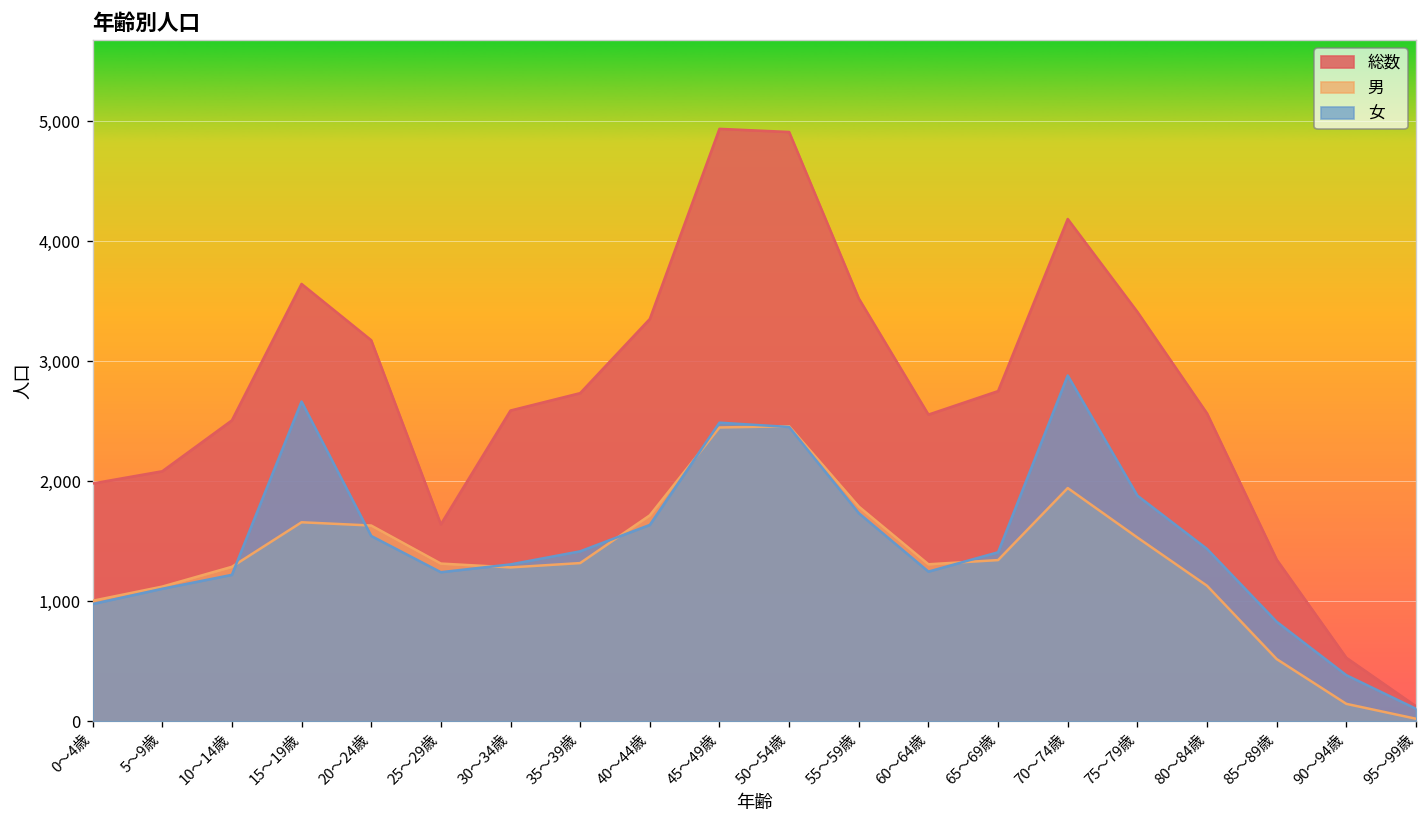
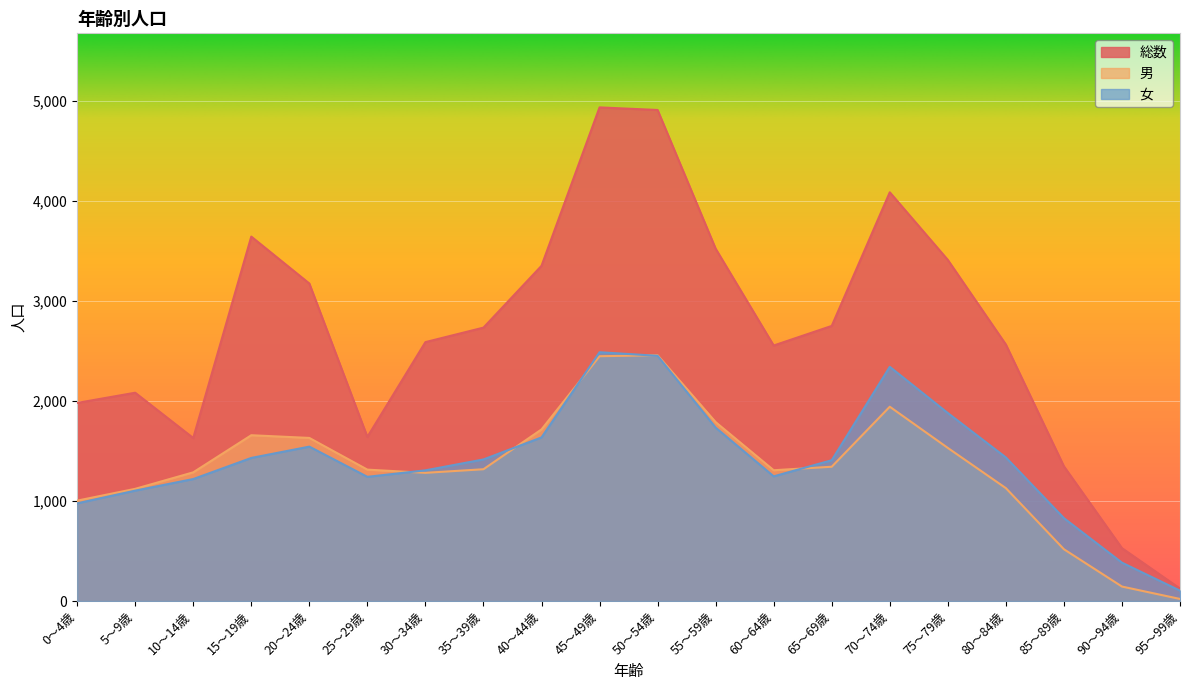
  {
    "総数": {
      "0～4歳": "1,980",
      "5～9歳": "2,080",
-     "10～14歳": "2,510",
+     "10～14歳": "1,630",
      "15～19歳": "3,640",
      "20～24歳": "3,180",
      "25～29歳": "1,640",
      "30～34歳": "2,590",
      "35～39歳": "2,730",
      "40～44歳": "3,350",
      "45～49歳": "4,940",
      "50～54歳": "4,910",
      "55～59歳": "3,520",
      "60～64歳": "2,560",
      "65～69歳": "2,750",
-     "70～74歳": "4,190",
+     "70～74歳": "4,090",
      "75～79歳": "3,410",
      "80～84歳": "2,570",
      "85～89歳": "1,350",
      "90～94歳": "530"
    },
    "男": {
      "0～4歳": "1,000",
      "10～14歳": "1,290",
      "15～19歳": "1,660",
      "20～24歳": "1,630",
      "25～29歳": "1,310",
      "35～39歳": "1,320",
      "40～44歳": "1,720",
      "45～49歳": "2,450",
      "55～59歳": "1,790",
      "60～64歳": "1,310",
      "65～69歳": "1,340",
      "70～74歳": "1,940",
      "75～79歳": "1,530",
      "80～84歳": "1,130",
      "85～89歳": "520",
      "90～94歳": "150",
      "95～99歳": "20"
    },
    "女": {
      "0～4歳": "980",
      "10～14歳": "1,220",
-     "15～19歳": "2,660",
+     "15～19歳": "1,430",
      "20～24歳": "1,540",
      "25～29歳": "1,240",
      "35～39歳": "1,420",
      "40～44歳": "1,640",
      "45～49歳": "2,490",
      "55～59歳": "1,730",
      "60～64歳": "1,250",
      "65～69歳": "1,410",
-     "70～74歳": "2,880",
+     "70～74歳": "2,340",
      "75～79歳": "1,880",
      "80～84歳": "1,440",
      "85～89歳": "830",
      "90～94歳": "380"
    }
  }
